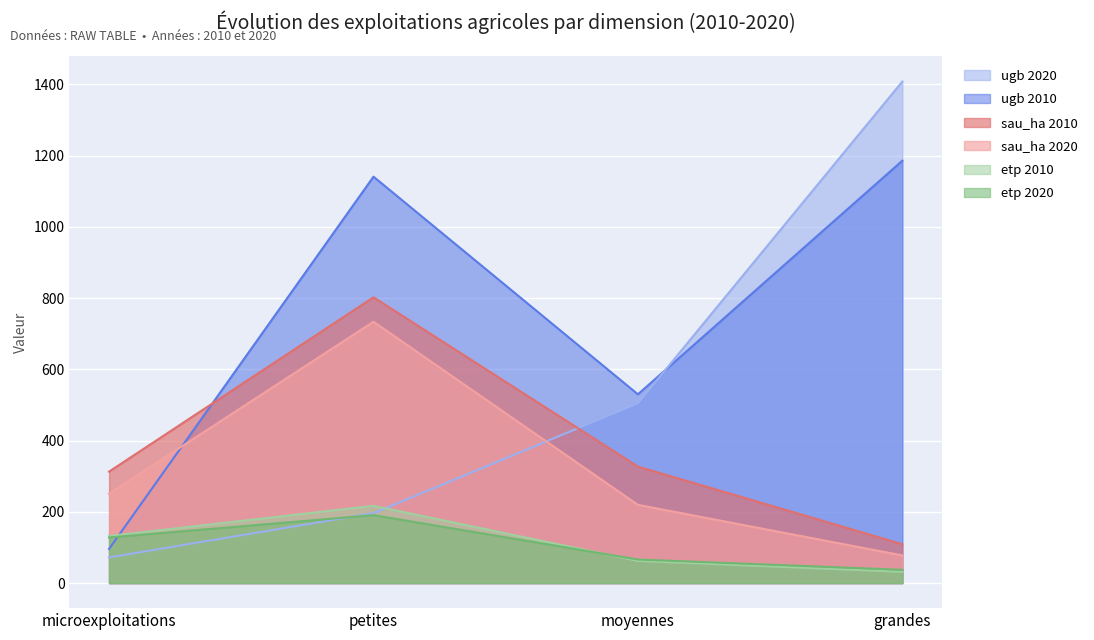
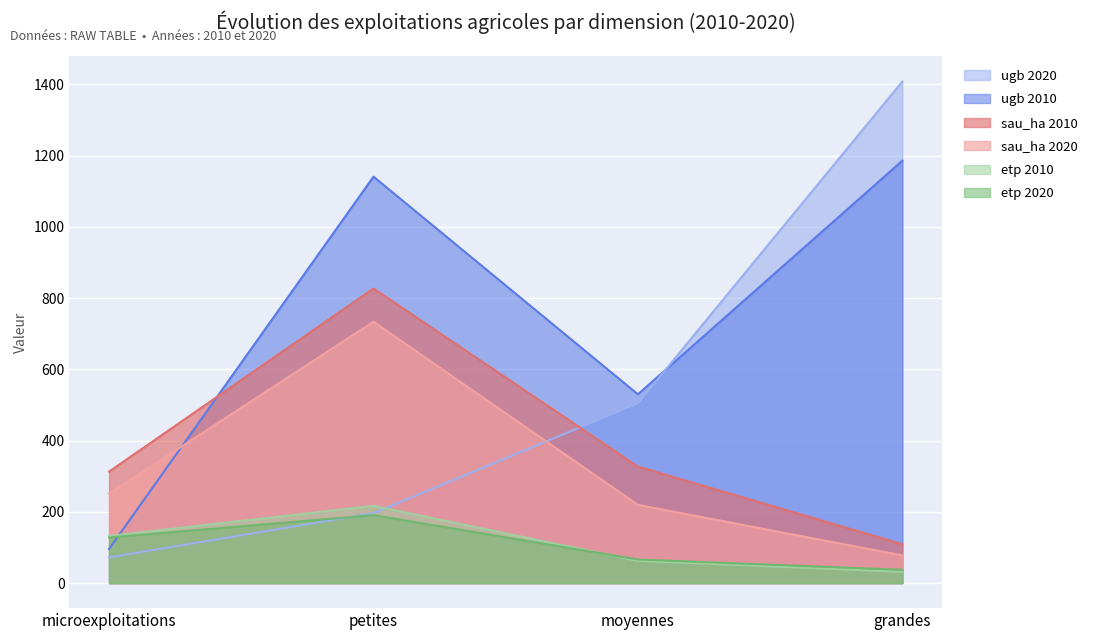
  {
    "ugb 2020": {
      "microexploitations": 70,
      "moyennes": 500,
      "grandes": 1410
    },
    "ugb 2010": {
      "microexploitations": 100,
      "petites": 1140,
      "moyennes": 530,
      "grandes": 1190
    },
    "sau_ha 2010": {
      "microexploitations": 310,
-     "petites": 800,
+     "petites": 830,
      "moyennes": 330,
      "grandes": 110
    },
    "sau_ha 2020": {
      "microexploitations": 250,
      "petites": 730,
      "moyennes": 220,
      "grandes": 80
    }
  }
